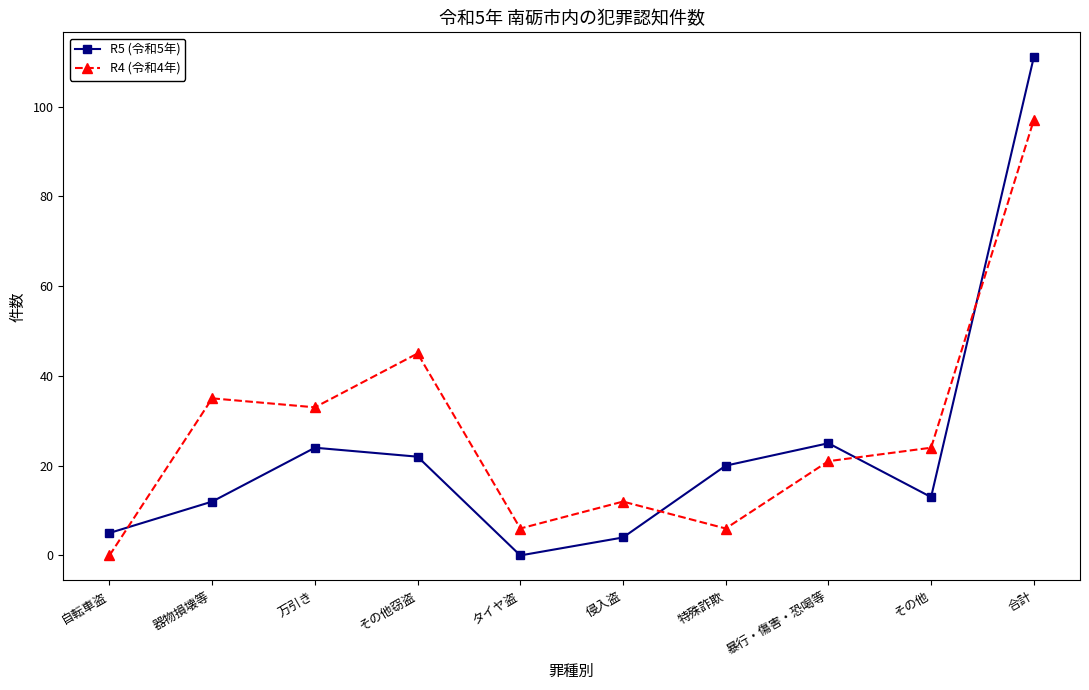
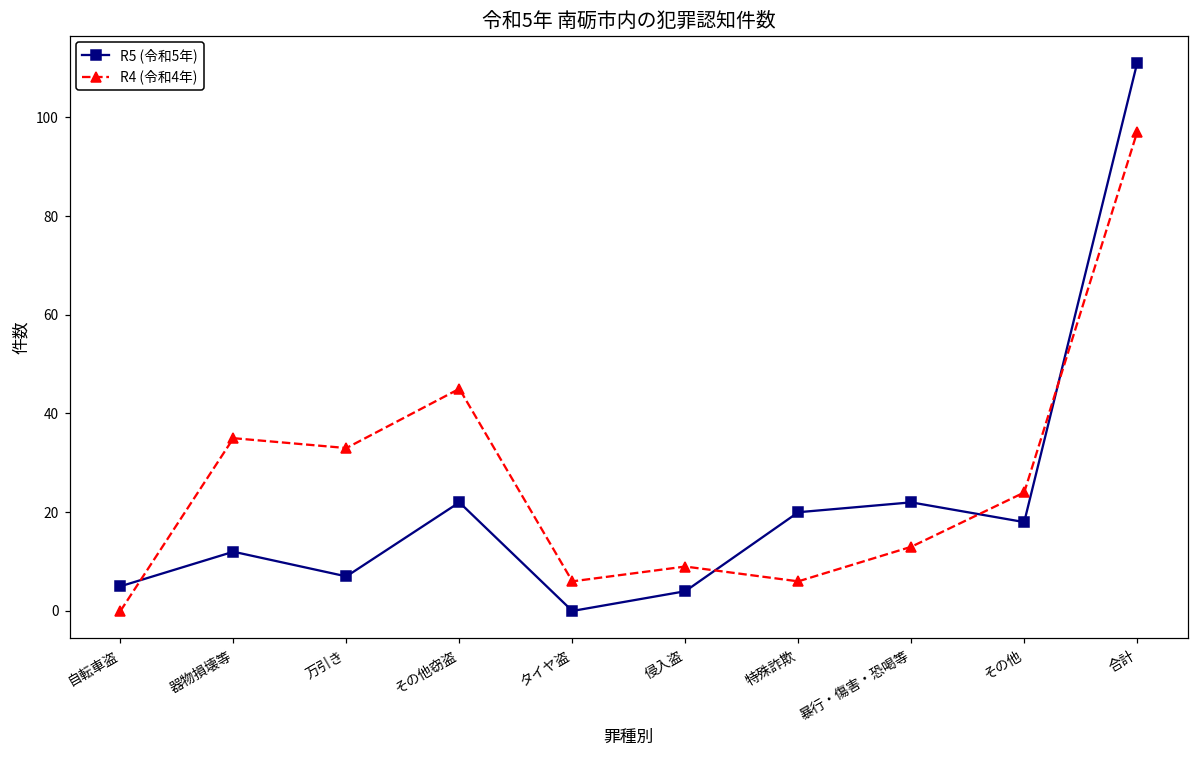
  {
    "R5 (令和5年)": {
      "自転車盗": 5,
      "器物損壊等": 12,
-     "万引き": 24,
+     "万引き": 7,
      "その他窃盗": 22,
      "タイヤ盗": 0,
      "侵入盗": 4,
      "特殊詐欺": 20,
-     "暴行・傷害・恐喝等": 25,
-     "その他": 13,
+     "暴行・傷害・恐喝等": 22,
+     "その他": 18,
      "合計": 111
    },
    "R4 (令和4年)": {
      "自転車盗": 0,
      "器物損壊等": 35,
      "万引き": 33,
      "その他窃盗": 45,
      "タイヤ盗": 6,
-     "侵入盗": 12,
+     "侵入盗": 9,
      "特殊詐欺": 6,
-     "暴行・傷害・恐喝等": 21,
+     "暴行・傷害・恐喝等": 13,
      "その他": 24,
      "合計": 97
    }
  }
